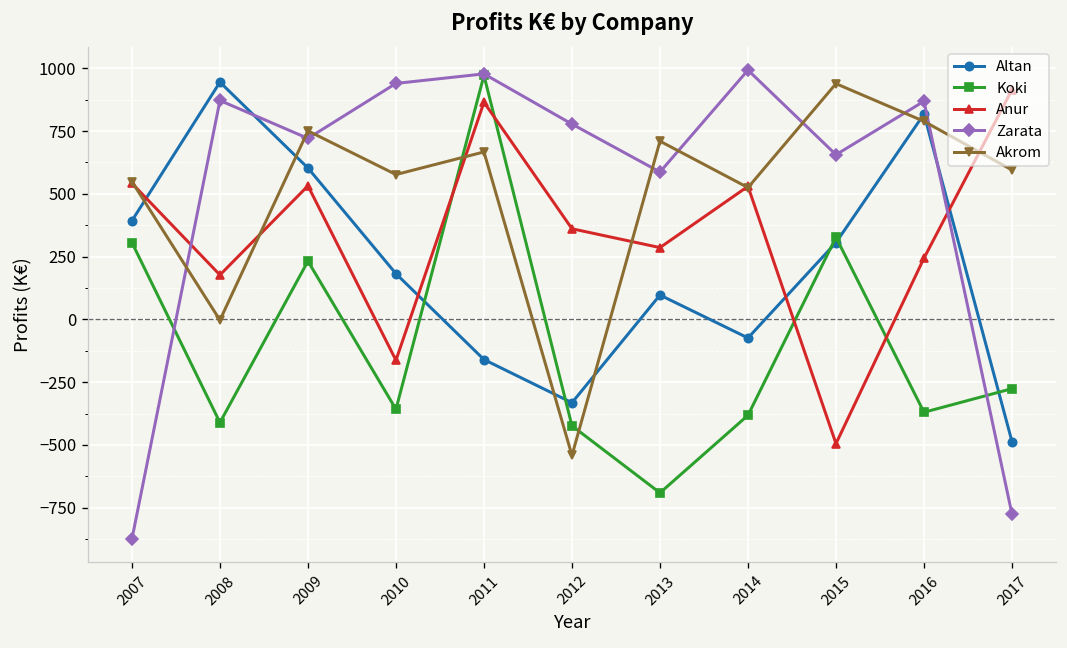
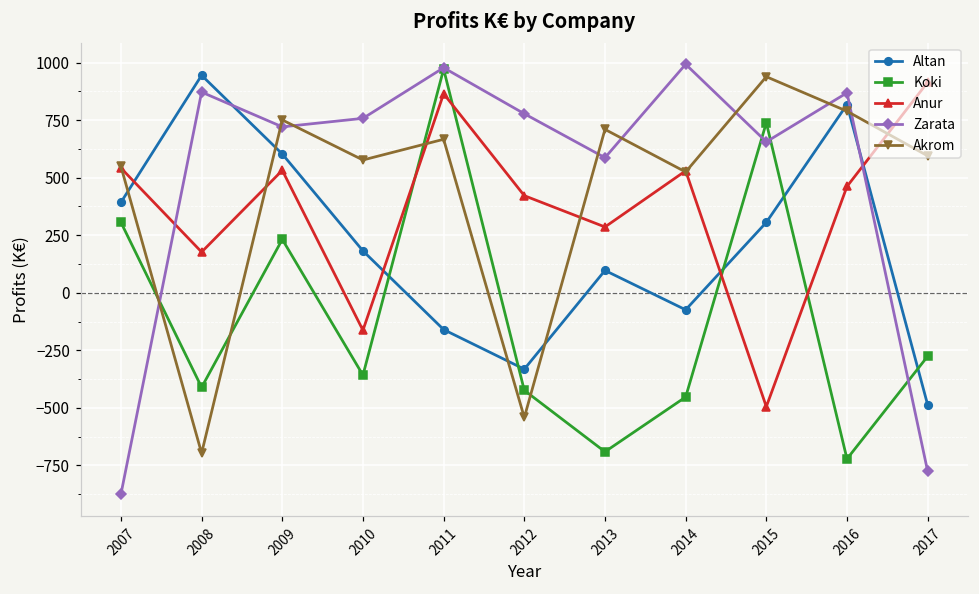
  {
    "Altan": {
      "2007": 390,
      "2008": 950,
      "2009": 600,
      "2010": 180,
      "2011": -160,
      "2012": -330,
      "2013": 100,
      "2014": -70,
      "2015": 310,
      "2016": 820,
      "2017": -490
    },
    "Koki": {
      "2007": 310,
      "2008": -410,
      "2009": 230,
      "2010": -360,
      "2012": -420,
      "2013": -690,
-     "2014": -380,
-     "2015": 330,
-     "2016": -370,
+     "2014": -450,
+     "2015": 740,
+     "2016": -720,
      "2017": -280
    },
    "Anur": {
      "2008": 180,
      "2009": 530,
      "2010": -160,
      "2011": 870,
-     "2012": 360,
+     "2012": 420,
      "2013": 290,
      "2015": -500,
-     "2016": 240
+     "2016": 460
    },
    "Zarata": {
      "2007": -880,
      "2008": 870,
      "2009": 720,
-     "2010": 940,
+     "2010": 760,
      "2012": 780,
      "2013": 590,
      "2014": 990,
      "2015": 660,
      "2016": 870,
      "2017": -780
    },
    "Akrom": {
-     "2008": 0,
+     "2008": -700,
      "2009": 750,
      "2010": 580,
      "2011": 670,
      "2012": -540,
      "2013": 710,
      "2015": 940,
      "2016": 790
    }
  }
